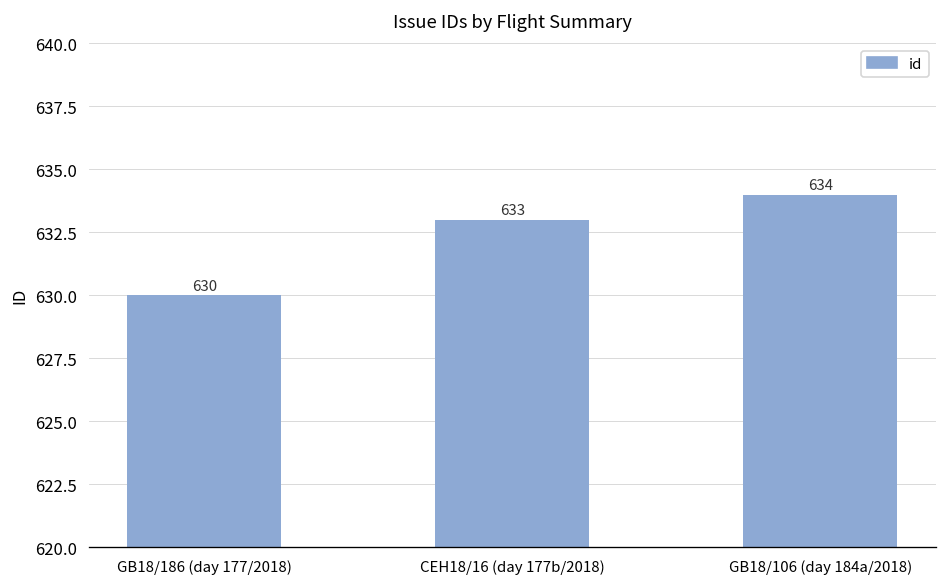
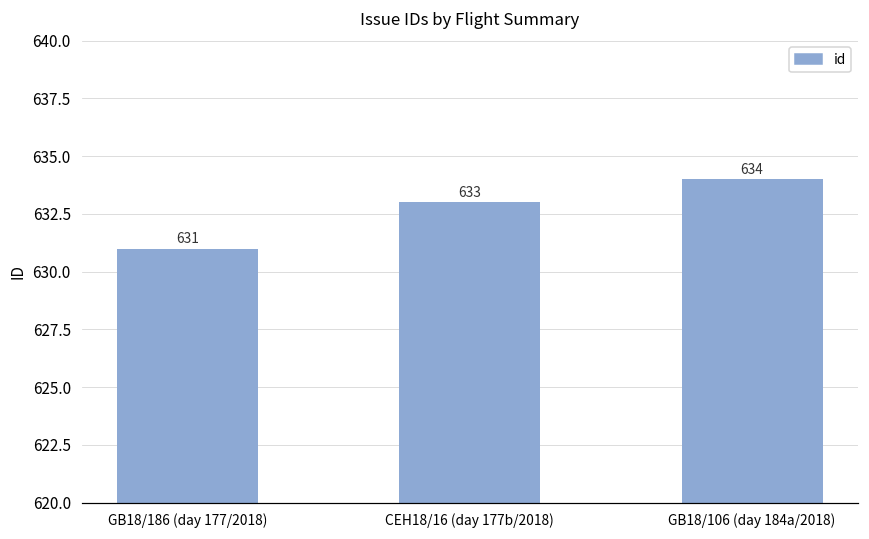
  {
-   "GB18/186 (day 177/2018)": 630,
+   "GB18/186 (day 177/2018)": 631,
    "CEH18/16 (day 177b/2018)": 633,
    "GB18/106 (day 184a/2018)": 634
  }
